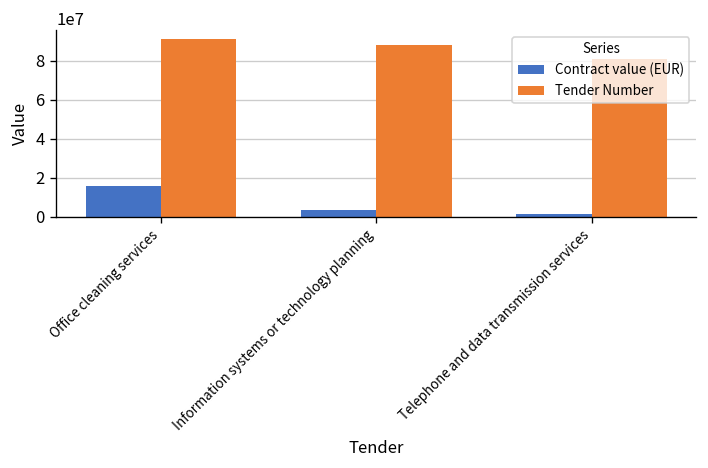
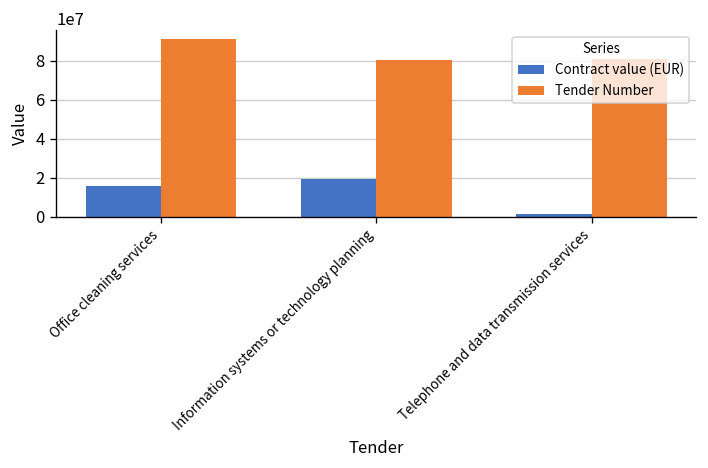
  {
    "Contract value (EUR)": {
      "Office cleaning services": 16000000,
-     "Information systems or technology planning": 3000000
+     "Information systems or technology planning": 19000000
    },
    "Tender Number": {
      "Office cleaning services": 91000000,
-     "Information systems or technology planning": 88000000
+     "Information systems or technology planning": 80000000
    }
  }
